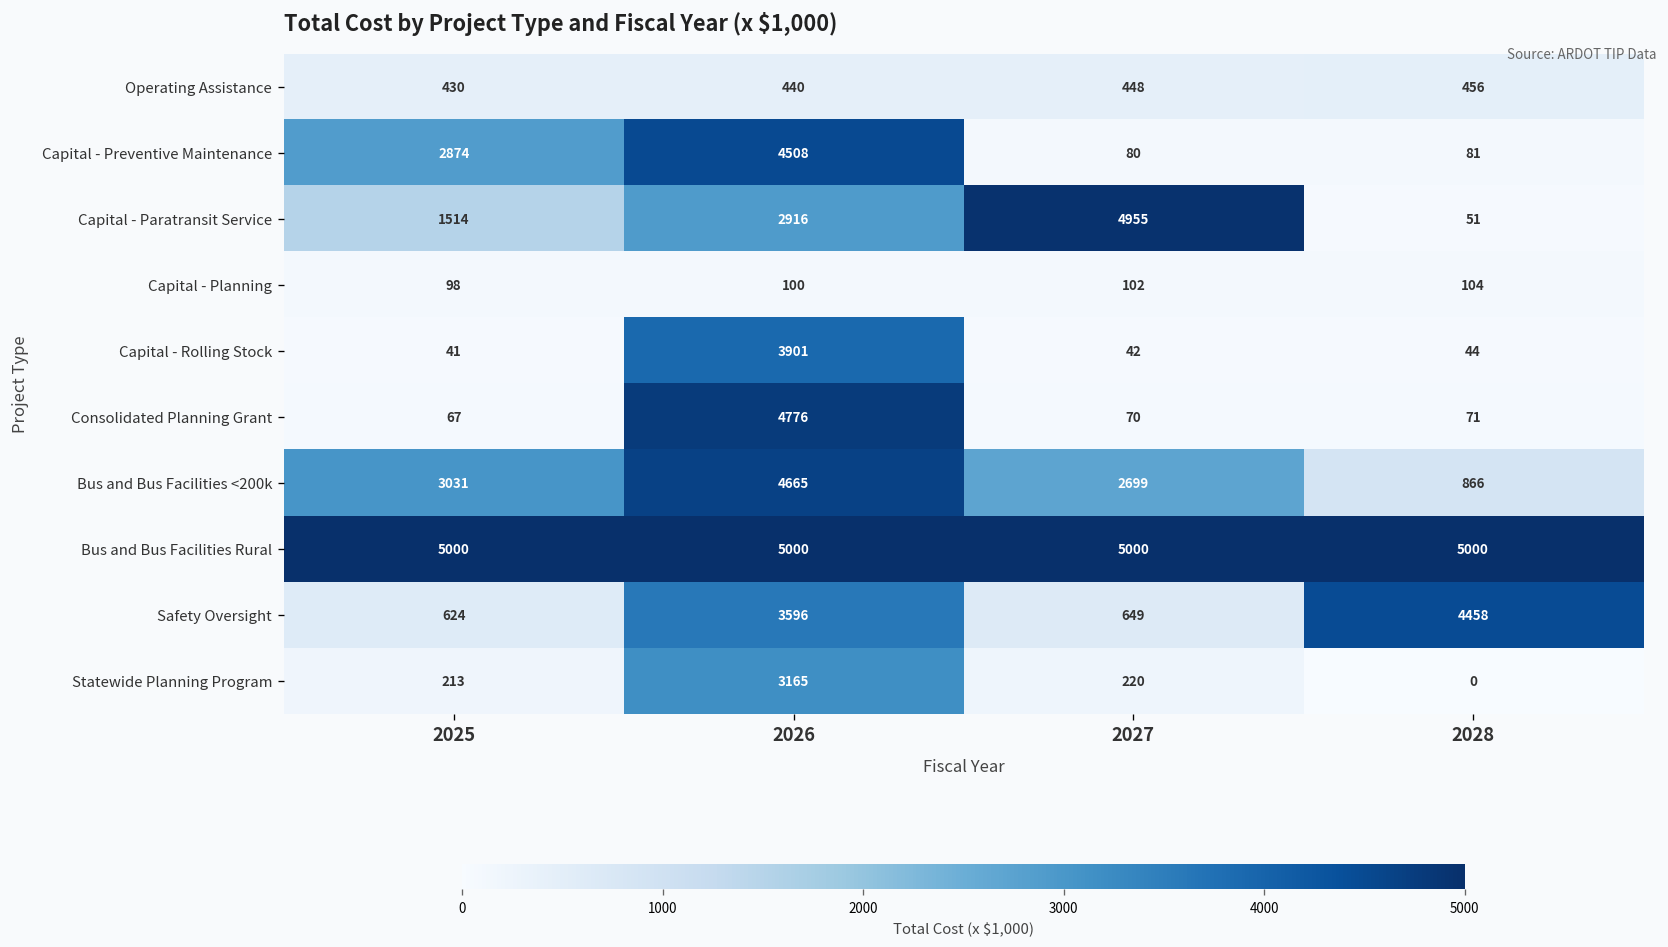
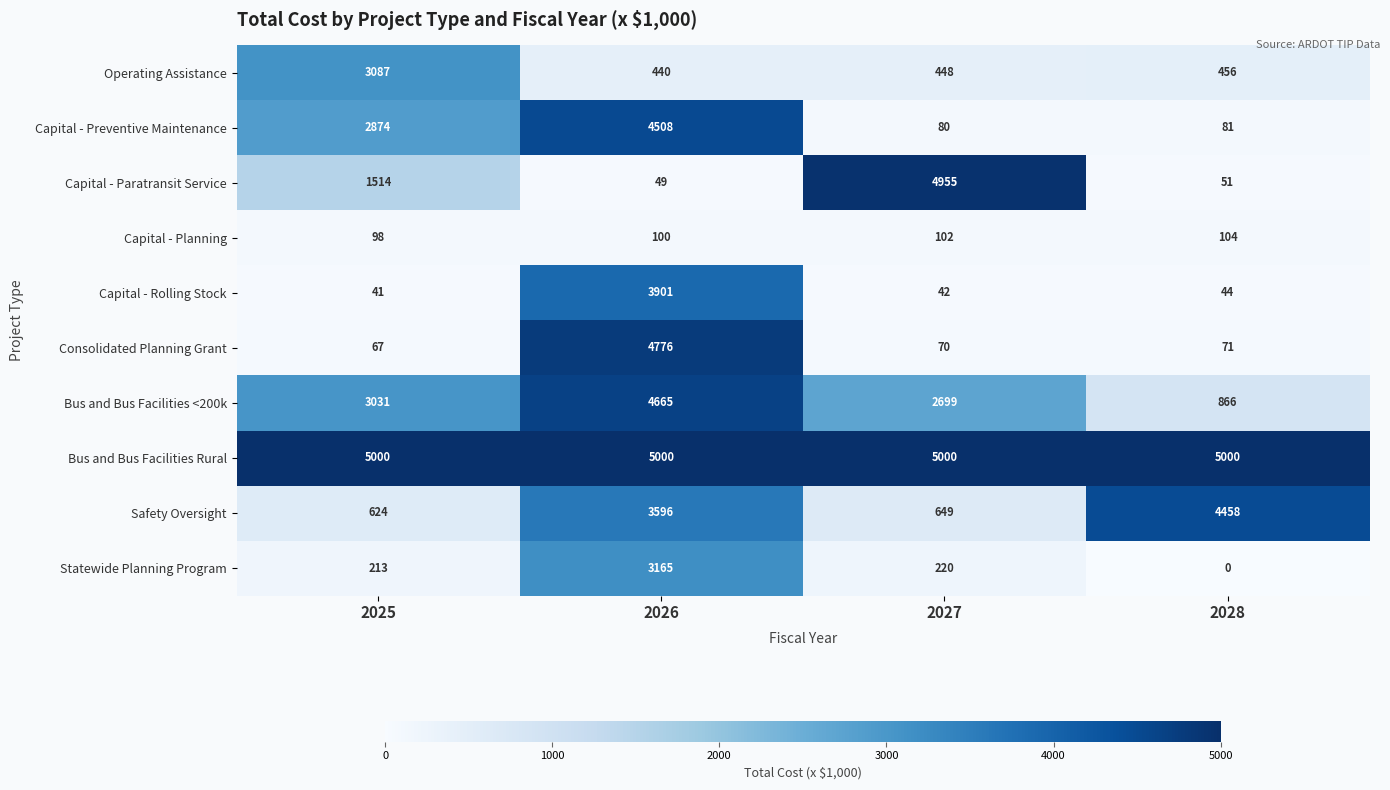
  {
    "Operating Assistance": {
-     "2025": 430,
+     "2025": 3087,
      "2026": 440,
      "2027": 448,
      "2028": 456
    },
    "Capital - Preventive Maintenance": {
      "2025": 2874,
      "2026": 4508,
      "2027": 80,
      "2028": 81
    },
    "Capital - Paratransit Service": {
      "2025": 1514,
-     "2026": 2916,
+     "2026": 49,
      "2027": 4955,
      "2028": 51
    },
    "Capital - Planning": {
      "2025": 98,
      "2026": 100,
      "2027": 102,
      "2028": 104
    },
    "Capital - Rolling Stock": {
      "2025": 41,
      "2026": 3901,
      "2027": 42,
      "2028": 44
    },
    "Consolidated Planning Grant": {
      "2025": 67,
      "2026": 4776,
      "2027": 70,
      "2028": 71
    },
    "Bus and Bus Facilities <200k": {
      "2025": 3031,
      "2026": 4665,
      "2027": 2699,
      "2028": 866
    },
    "Bus and Bus Facilities Rural": {
      "2025": 5000,
      "2026": 5000,
      "2027": 5000,
      "2028": 5000
    },
    "Safety Oversight": {
      "2025": 624,
      "2026": 3596,
      "2027": 649,
      "2028": 4458
    },
    "Statewide Planning Program": {
      "2025": 213,
      "2026": 3165,
      "2027": 220,
      "2028": 0
    }
  }
